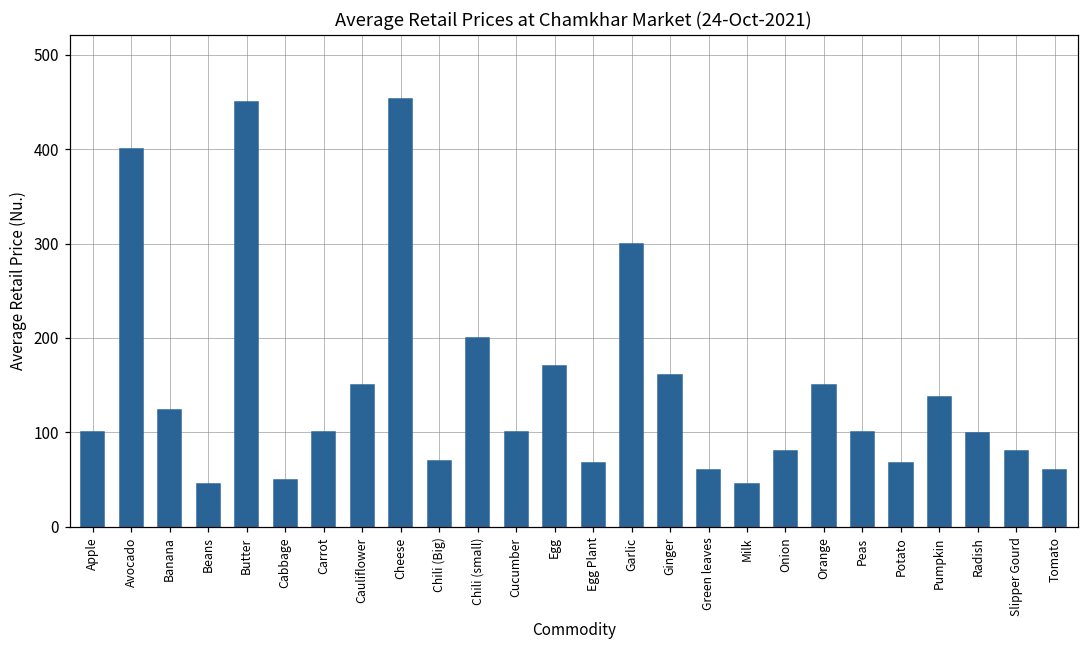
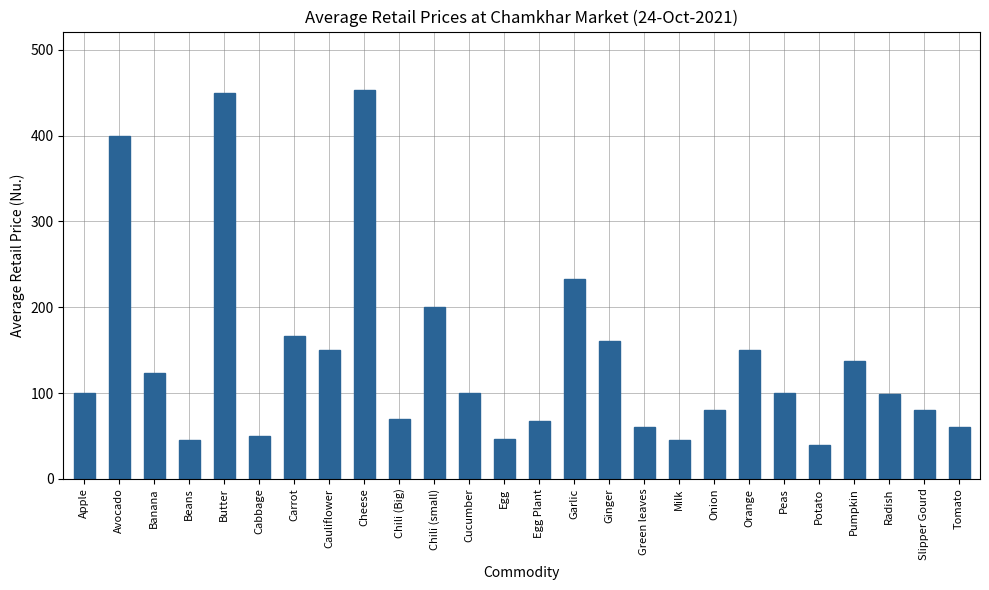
  {
    "Apple": 100,
    "Avocado": 400,
    "Banana": 120,
    "Beans": 50,
    "Butter": 450,
    "Cabbage": 50,
-   "Carrot": 100,
+   "Carrot": 170,
    "Cauliflower": 150,
    "Cheese": 450,
    "Chili (Big)": 70,
    "Chili (small)": 200,
    "Cucumber": 100,
-   "Egg": 170,
+   "Egg": 50,
    "Egg Plant": 70,
-   "Garlic": 300,
+   "Garlic": 230,
    "Ginger": 160,
    "Green leaves": 60,
    "Milk": 50,
    "Onion": 80,
    "Orange": 150,
    "Peas": 100,
-   "Potato": 70,
+   "Potato": 40,
    "Pumpkin": 140,
    "Radish": 100,
    "Slipper Gourd": 80,
    "Tomato": 60
  }
